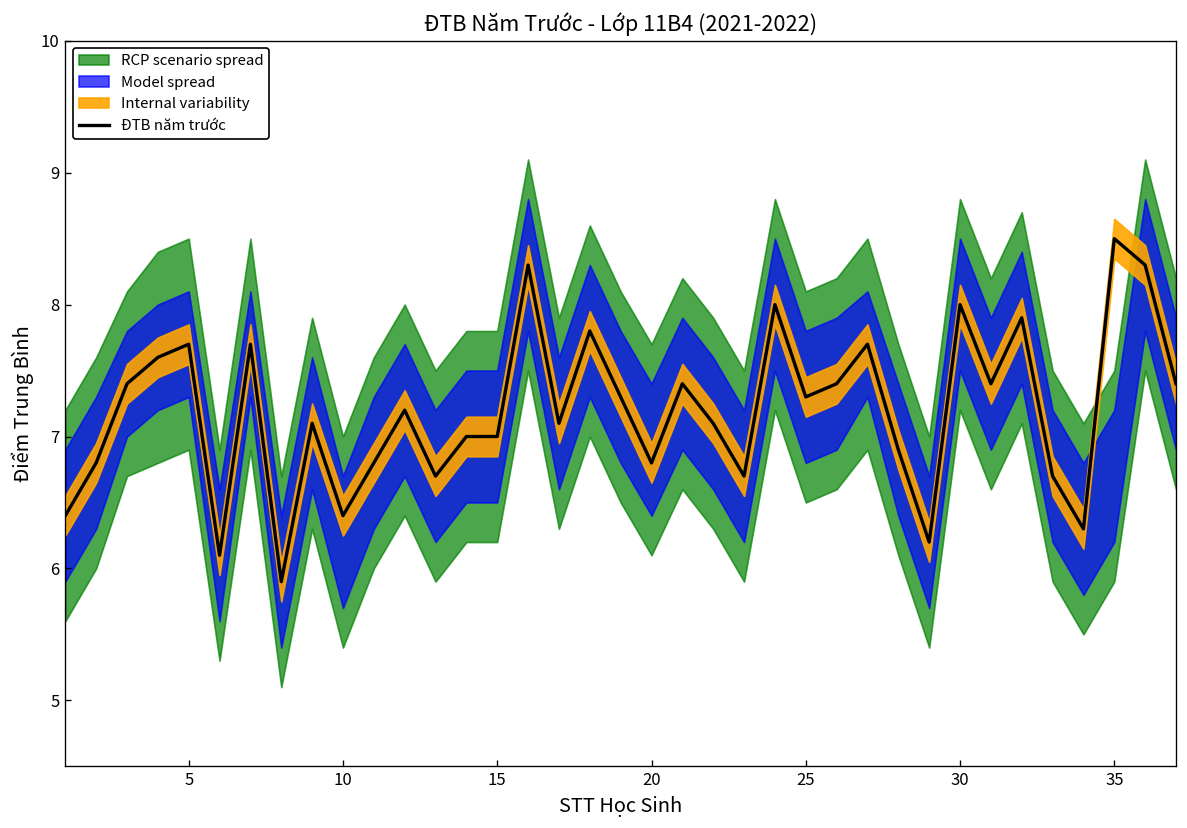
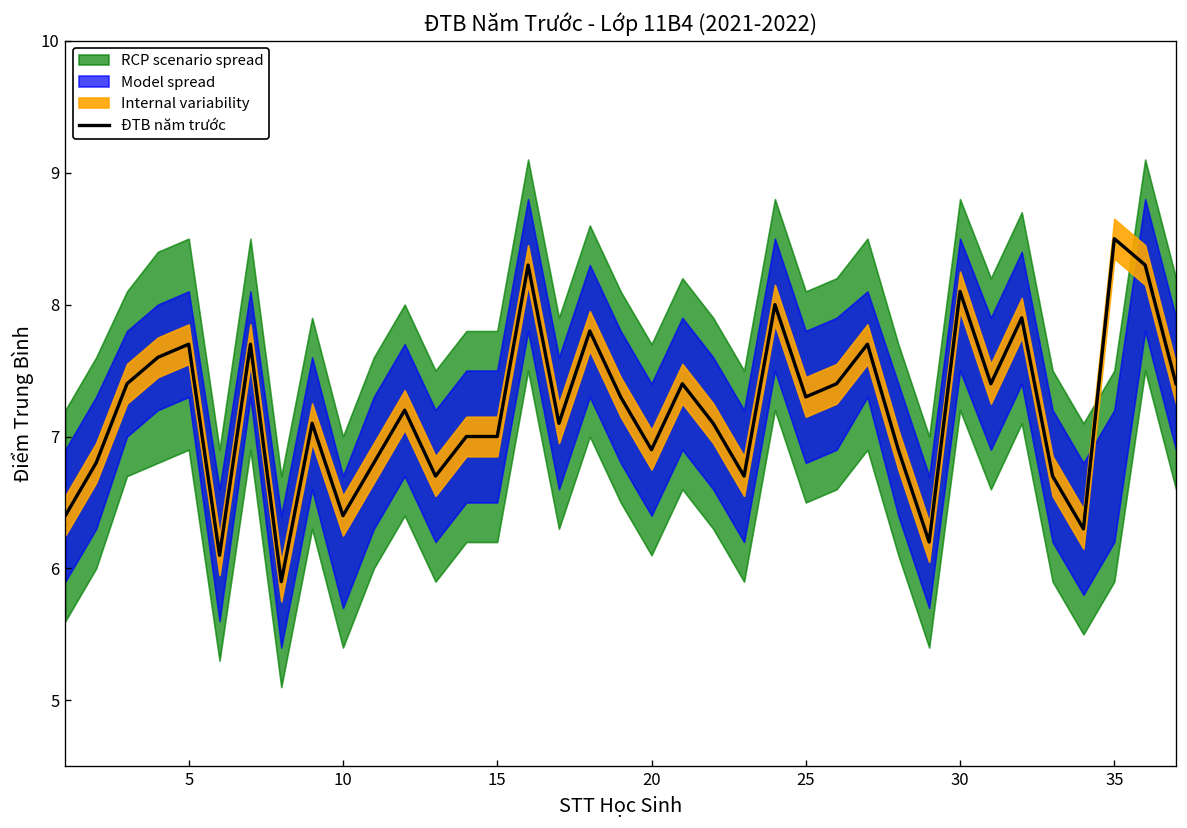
  {
    "ĐTB năm trước": {
      "5": 7.7,
      "10": 6.4,
      "15": 7.0,
-     "20": 6.8,
+     "20": 6.9,
      "25": 7.3,
-     "30": 8.0,
+     "30": 8.1,
      "35": 8.5
    }
  }
